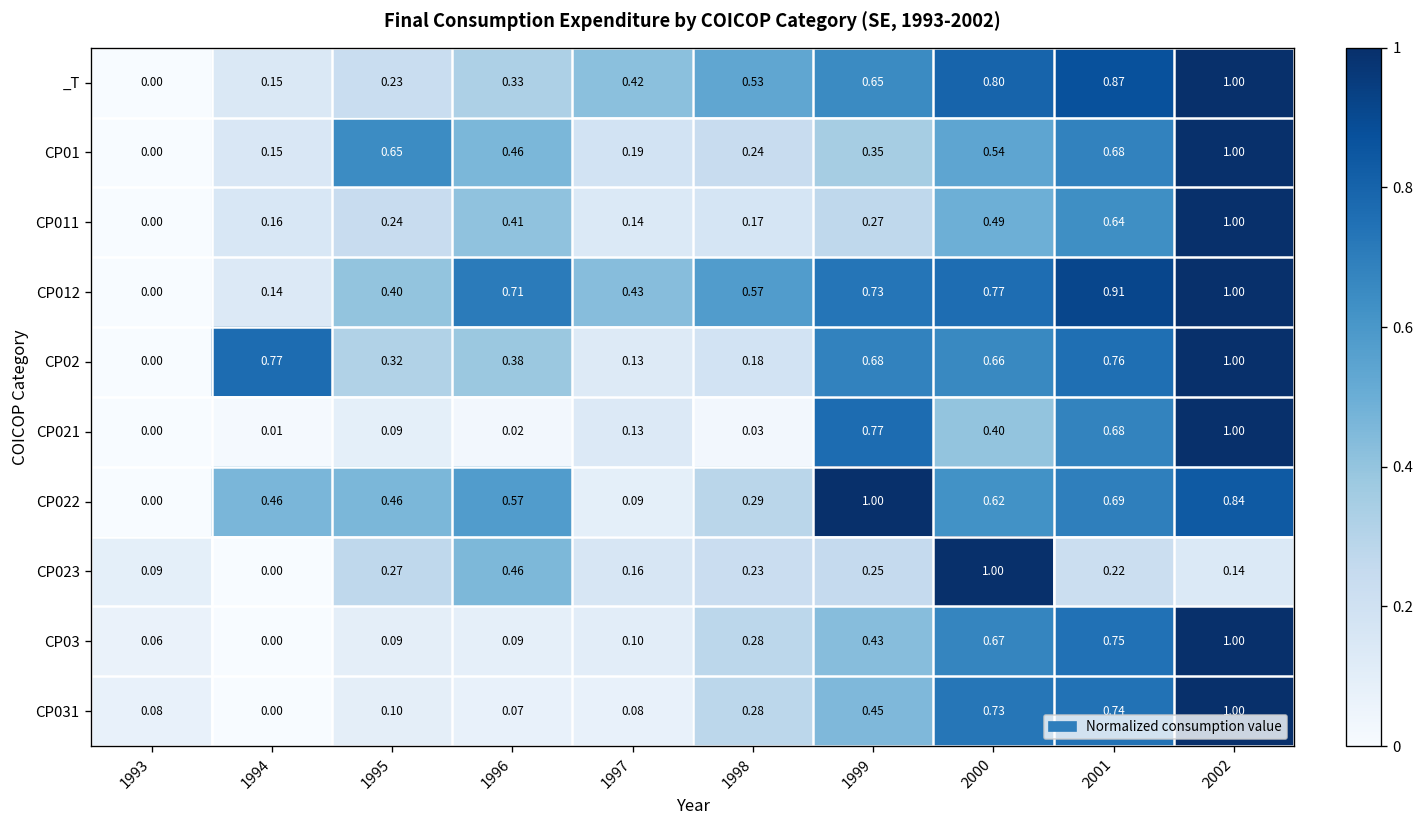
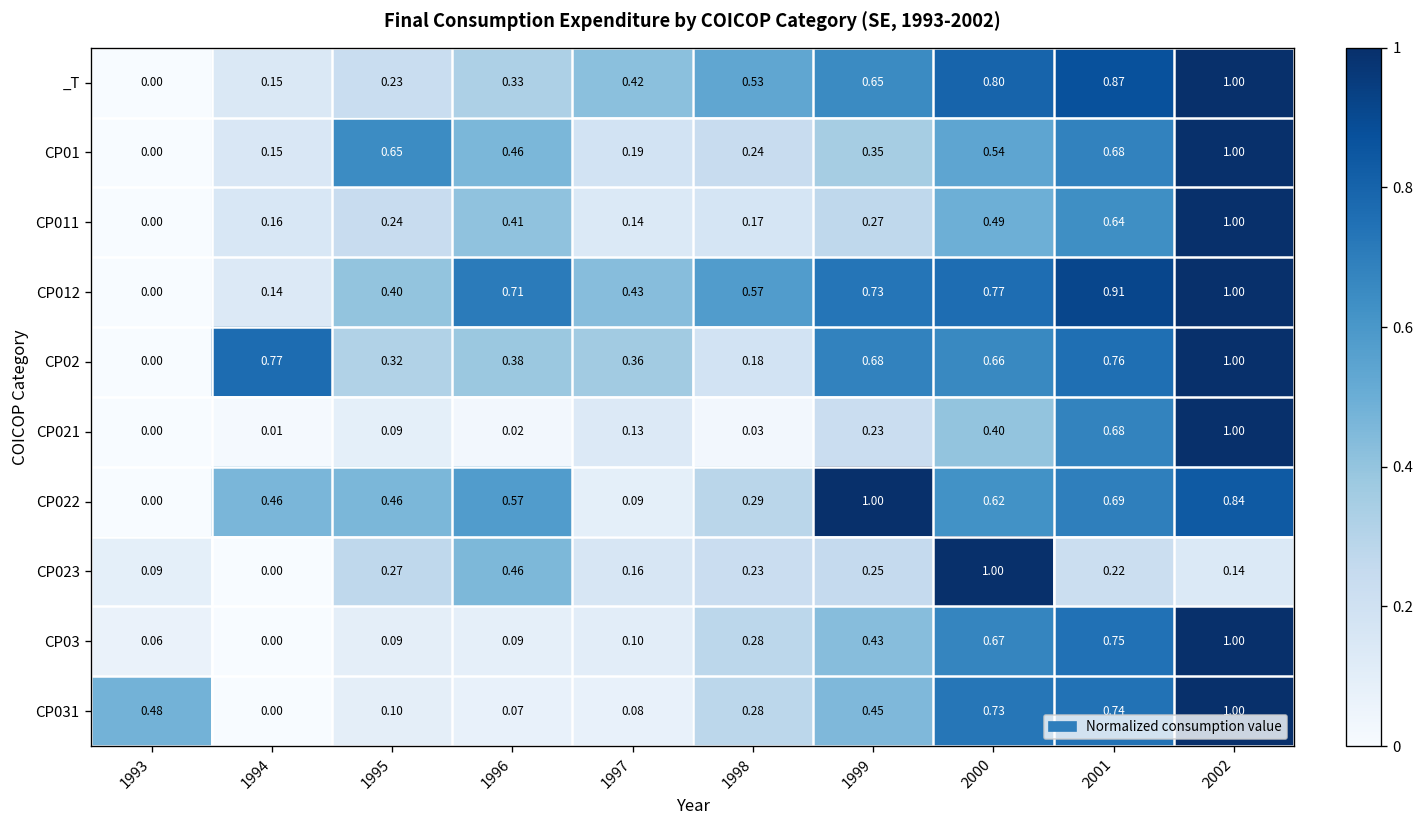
  {
    "_T": {
      "1993": 0.00,
      "1994": 0.15,
      "1995": 0.23,
      "1996": 0.33,
      "1997": 0.42,
      "1998": 0.53,
      "1999": 0.65,
      "2000": 0.80,
      "2001": 0.87,
      "2002": 1.00
    },
    "CP01": {
      "1993": 0.00,
      "1994": 0.15,
      "1995": 0.65,
      "1996": 0.46,
      "1997": 0.19,
      "1998": 0.24,
      "1999": 0.35,
      "2000": 0.54,
      "2001": 0.68,
      "2002": 1.00
    },
    "CP011": {
      "1993": 0.00,
      "1994": 0.16,
      "1995": 0.24,
      "1996": 0.41,
      "1997": 0.14,
      "1998": 0.17,
      "1999": 0.27,
      "2000": 0.49,
      "2001": 0.64,
      "2002": 1.00
    },
    "CP012": {
      "1993": 0.00,
      "1994": 0.14,
      "1995": 0.40,
      "1996": 0.71,
      "1997": 0.43,
      "1998": 0.57,
      "1999": 0.73,
      "2000": 0.77,
      "2001": 0.91,
      "2002": 1.00
    },
    "CP02": {
      "1993": 0.00,
      "1994": 0.77,
      "1995": 0.32,
      "1996": 0.38,
-     "1997": 0.13,
+     "1997": 0.36,
      "1998": 0.18,
      "1999": 0.68,
      "2000": 0.66,
      "2001": 0.76,
      "2002": 1.00
    },
    "CP021": {
      "1993": 0.00,
      "1994": 0.01,
      "1995": 0.09,
      "1996": 0.02,
      "1997": 0.13,
      "1998": 0.03,
-     "1999": 0.77,
+     "1999": 0.23,
      "2000": 0.40,
      "2001": 0.68,
      "2002": 1.00
    },
    "CP022": {
      "1993": 0.00,
      "1994": 0.46,
      "1995": 0.46,
      "1996": 0.57,
      "1997": 0.09,
      "1998": 0.29,
      "1999": 1.00,
      "2000": 0.62,
      "2001": 0.69,
      "2002": 0.84
    },
    "CP023": {
      "1993": 0.09,
      "1994": 0.00,
      "1995": 0.27,
      "1996": 0.46,
      "1997": 0.16,
      "1998": 0.23,
      "1999": 0.25,
      "2000": 1.00,
      "2001": 0.22,
      "2002": 0.14
    },
    "CP03": {
      "1993": 0.06,
      "1994": 0.00,
      "1995": 0.09,
      "1996": 0.09,
      "1997": 0.10,
      "1998": 0.28,
      "1999": 0.43,
      "2000": 0.67,
      "2001": 0.75,
      "2002": 1.00
    },
    "CP031": {
-     "1993": 0.08,
+     "1993": 0.48,
      "1994": 0.00,
      "1995": 0.10,
      "1996": 0.07,
      "1997": 0.08,
      "1998": 0.28,
      "1999": 0.45,
      "2000": 0.73
    }
  }
